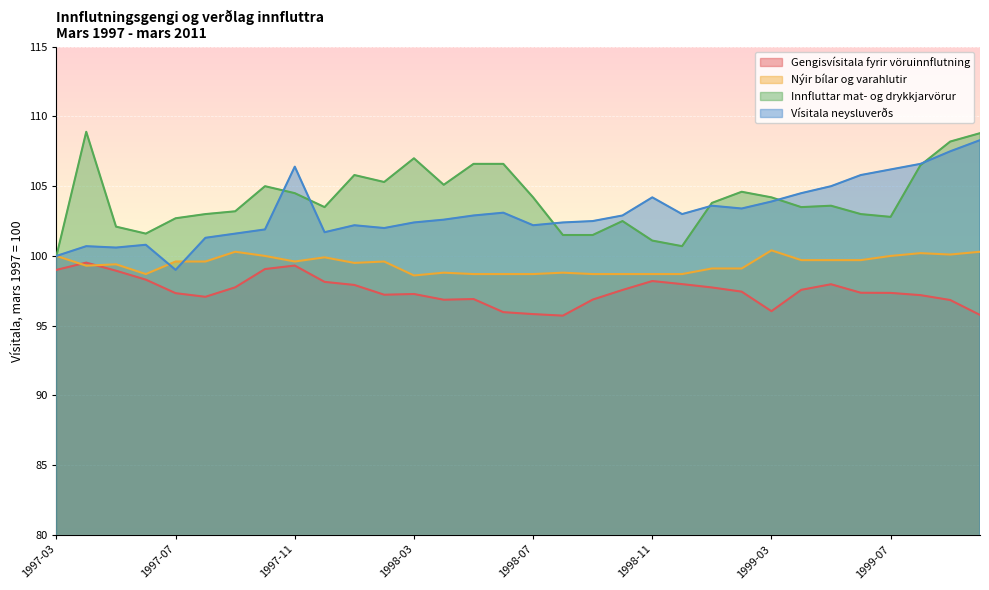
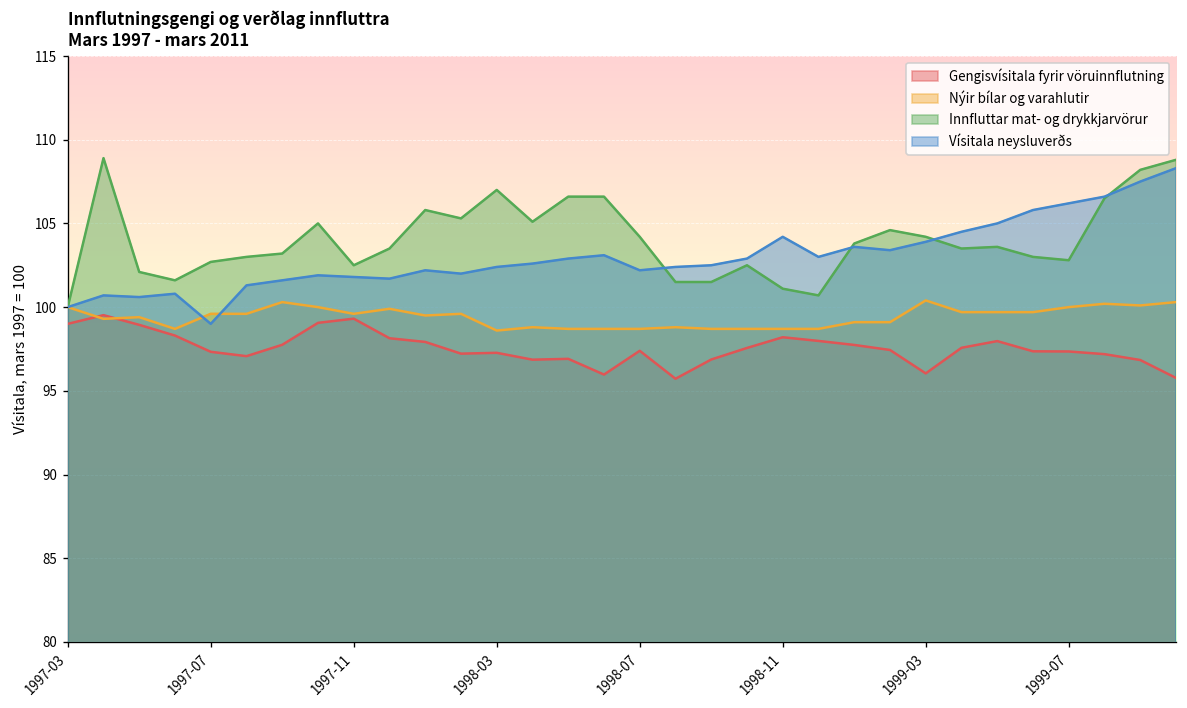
  {
    "Gengisvísitala fyrir vöruinnflutning": {
      "1997-03": 99.0,
      "1997-07": 97.3,
      "1997-11": 99.3,
      "1998-03": 97.3,
-     "1998-07": 95.8,
+     "1998-07": 97.4,
      "1998-11": 98.2,
      "1999-03": 96.0,
      "1999-07": 97.4
    },
    "Nýir bílar og varahlutir": {
      "1997-07": 99.6,
      "1997-11": 99.6,
      "1998-03": 98.6,
      "1998-07": 98.7,
      "1998-11": 98.7,
      "1999-03": 100.4,
      "1999-07": 100.0
    },
    "Innfluttar mat- og drykkjarvörur": {
      "1997-07": 102.7,
-     "1997-11": 104.5,
+     "1997-11": 102.5,
      "1998-03": 107.0,
      "1998-07": 104.2,
      "1998-11": 101.1,
      "1999-03": 104.2,
      "1999-07": 102.8
    },
    "Vísitala neysluverðs": {
      "1997-07": 99.0,
-     "1997-11": 106.4,
+     "1997-11": 101.8,
      "1998-03": 102.4,
      "1998-07": 102.2,
      "1998-11": 104.2,
      "1999-03": 103.9,
      "1999-07": 106.2
    }
  }
